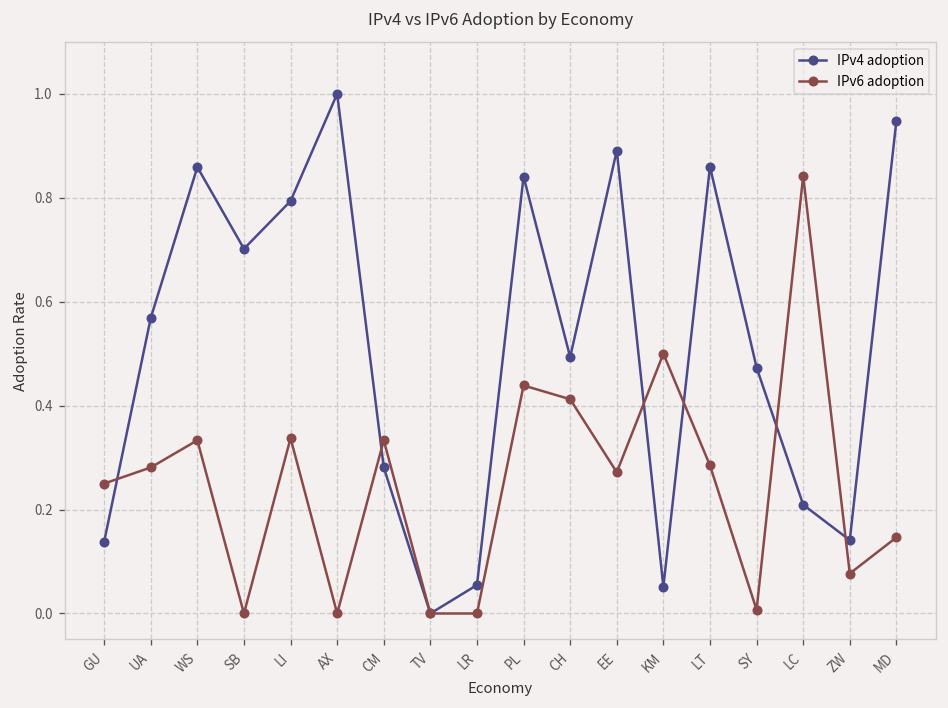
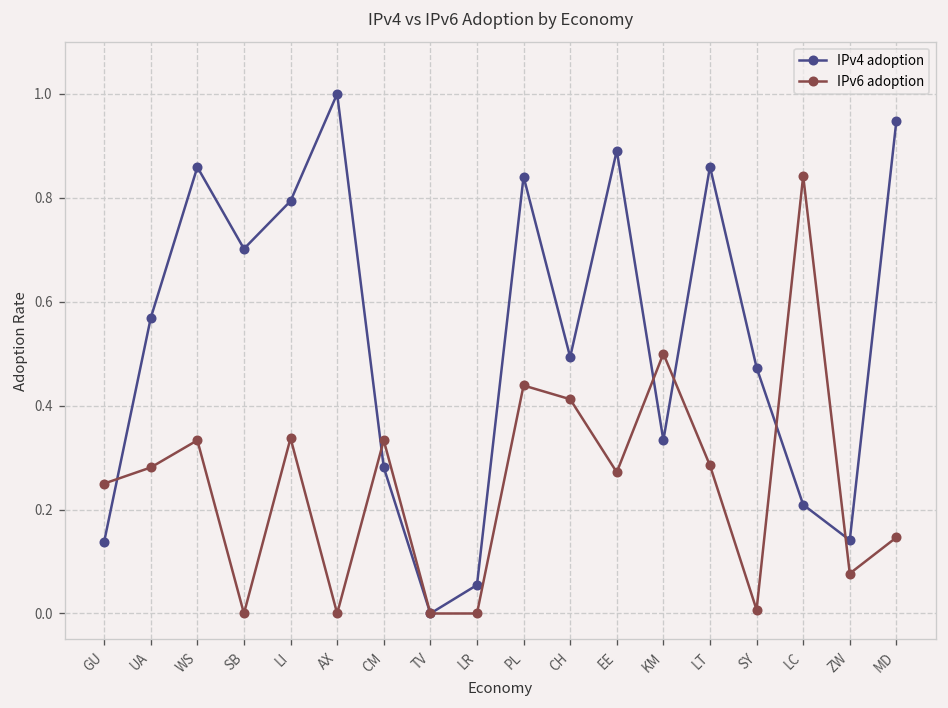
  {
    "IPv4 adoption": {
      "GU": 0.14,
      "UA": 0.57,
      "WS": 0.86,
      "SB": 0.70,
      "LI": 0.79,
      "AX": 1.00,
      "CM": 0.28,
      "LR": 0.05,
      "PL": 0.84,
      "CH": 0.49,
      "EE": 0.89,
-     "KM": 0.05,
+     "KM": 0.33,
      "LT": 0.86,
      "SY": 0.47,
      "LC": 0.21,
      "ZW": 0.14,
      "MD": 0.95
    },
    "IPv6 adoption": {
      "GU": 0.25,
      "UA": 0.28,
      "WS": 0.33,
      "SB": 0.00,
      "LI": 0.34,
      "AX": 0.00,
      "CM": 0.33,
      "LR": 0.00,
      "PL": 0.44,
      "CH": 0.41,
      "EE": 0.27,
      "KM": 0.50,
      "LT": 0.28,
      "SY": 0.01,
      "LC": 0.84,
      "ZW": 0.08,
      "MD": 0.15
    }
  }
